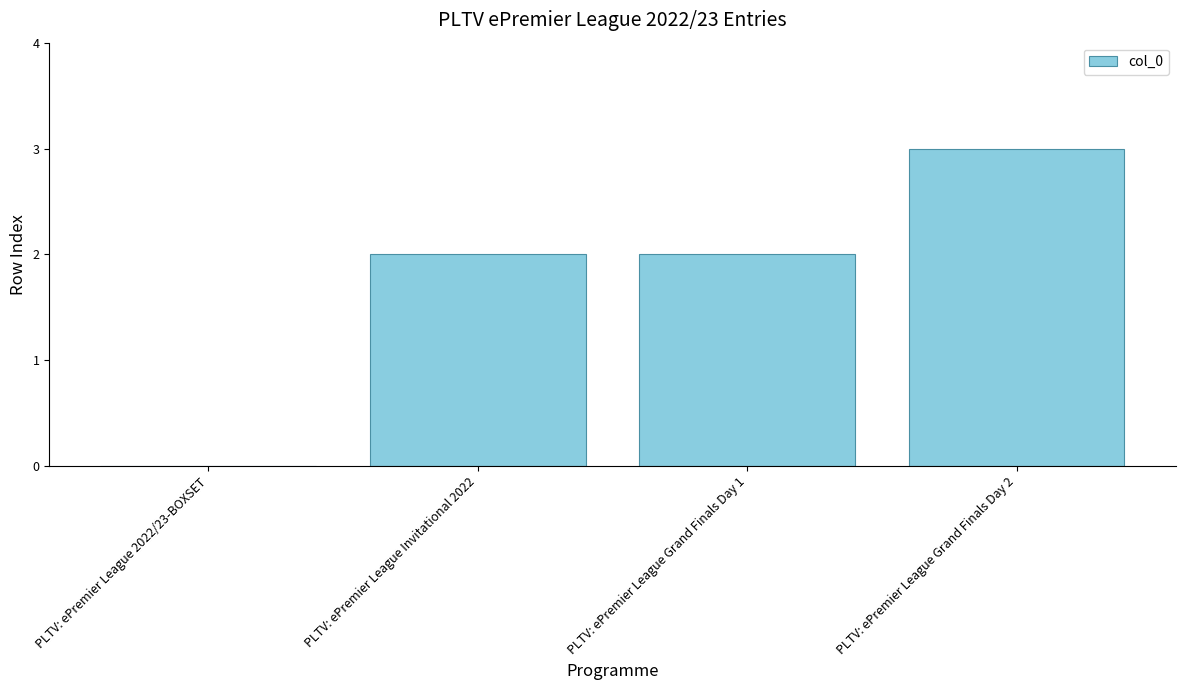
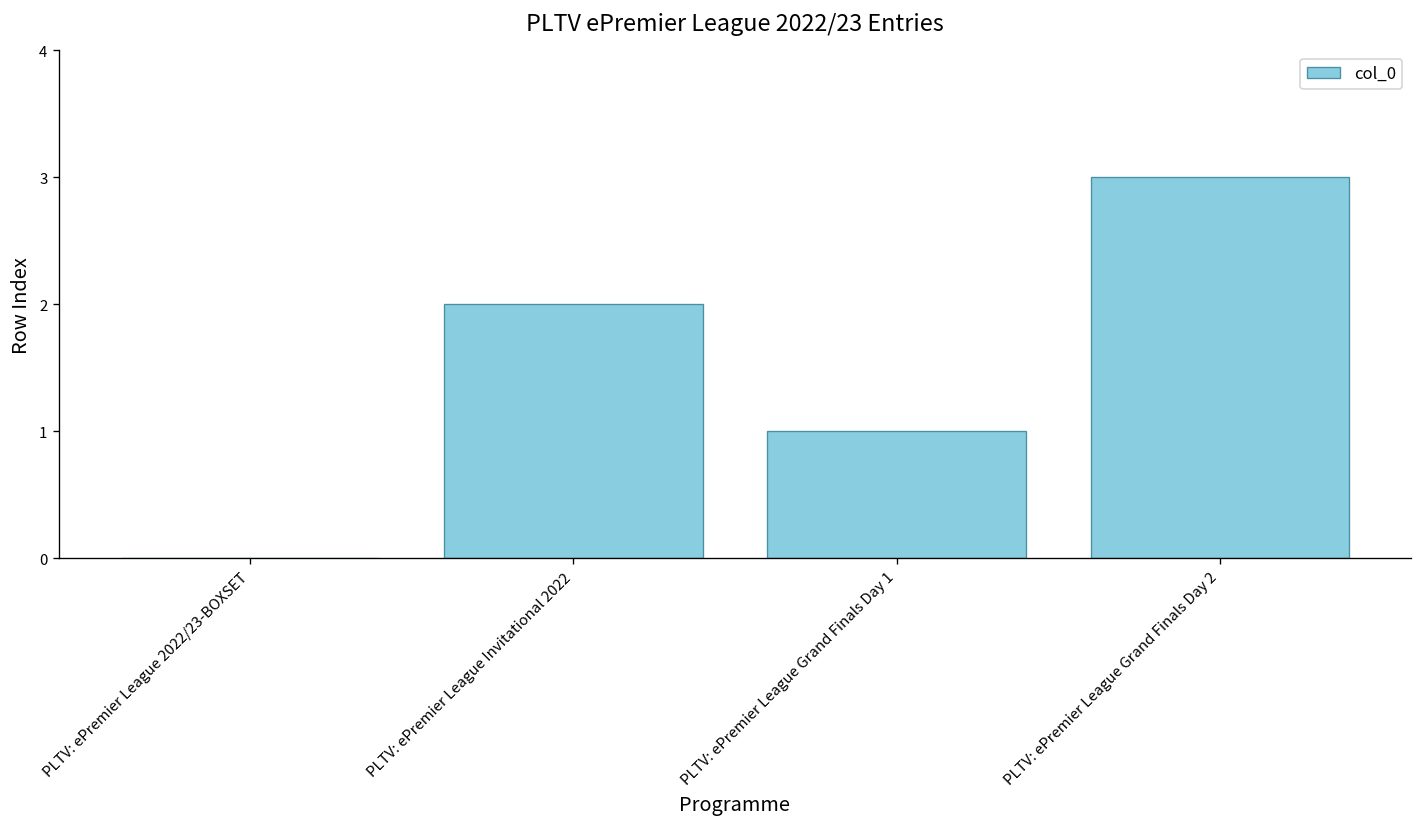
  {
    "PLTV: ePremier League 2022/23-BOXSET": 0,
    "PLTV: ePremier League Invitational 2022": 2,
-   "PLTV: ePremier League Grand Finals Day 1": 2,
+   "PLTV: ePremier League Grand Finals Day 1": 1,
    "PLTV: ePremier League Grand Finals Day 2": 3
  }
